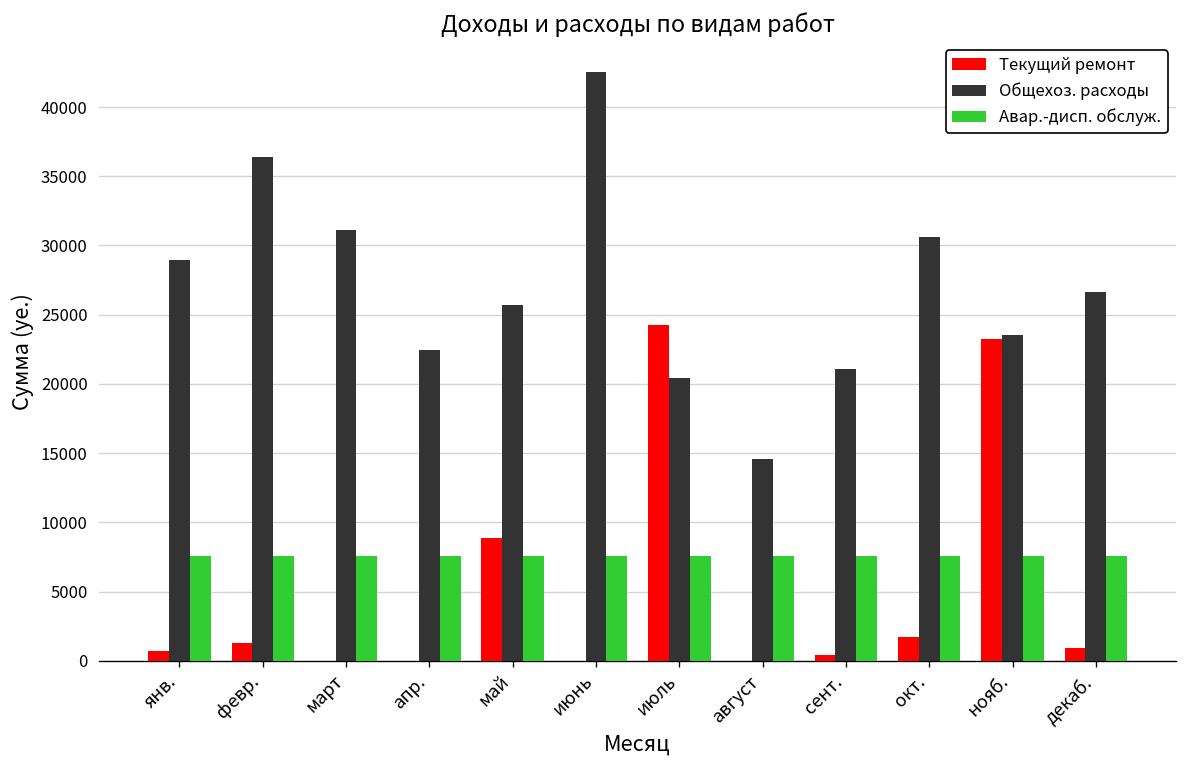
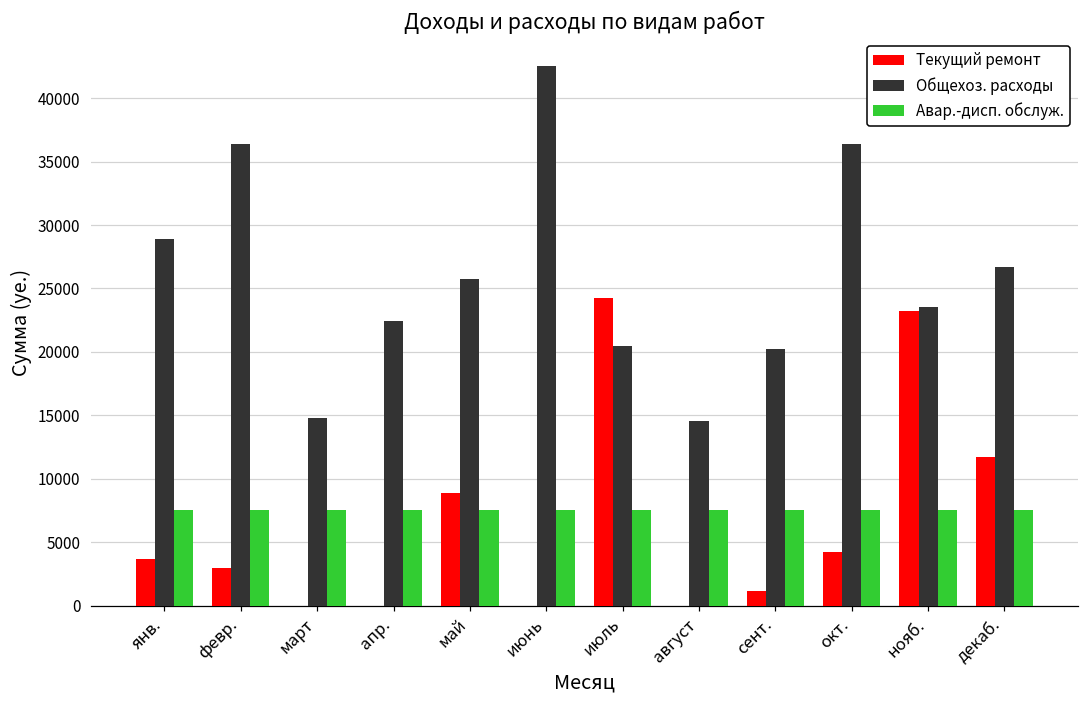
  {
    "Текущий ремонт": {
-     "янв.": 700,
-     "февр.": 1300,
+     "янв.": 3700,
+     "февр.": 2900,
      "март": 0,
      "апр.": 0,
      "май": 8900,
      "июнь": 0,
      "июль": 24200,
      "август": 0,
-     "сент.": 400,
-     "окт.": 1700,
+     "сент.": 1100,
+     "окт.": 4200,
      "нояб.": 23200,
-     "декаб.": 900
+     "декаб.": 11700
    },
    "Общехоз. расходы": {
      "янв.": 28900,
      "февр.": 36400,
-     "март": 31100,
+     "март": 14800,
      "апр.": 22500,
      "май": 25700,
      "июнь": 42600,
      "июль": 20400,
      "август": 14600,
-     "сент.": 21100,
-     "окт.": 30600,
+     "сент.": 20300,
+     "окт.": 36400,
      "нояб.": 23600,
      "декаб.": 26700
    },
    "Авар.-дисп. обслуж.": {
      "янв.": 7600,
      "февр.": 7600,
      "март": 7600,
      "апр.": 7600,
      "май": 7600,
      "июнь": 7600,
      "июль": 7600,
      "август": 7600,
      "сент.": 7600,
      "окт.": 7600,
      "нояб.": 7600,
      "декаб.": 7600
    }
  }
